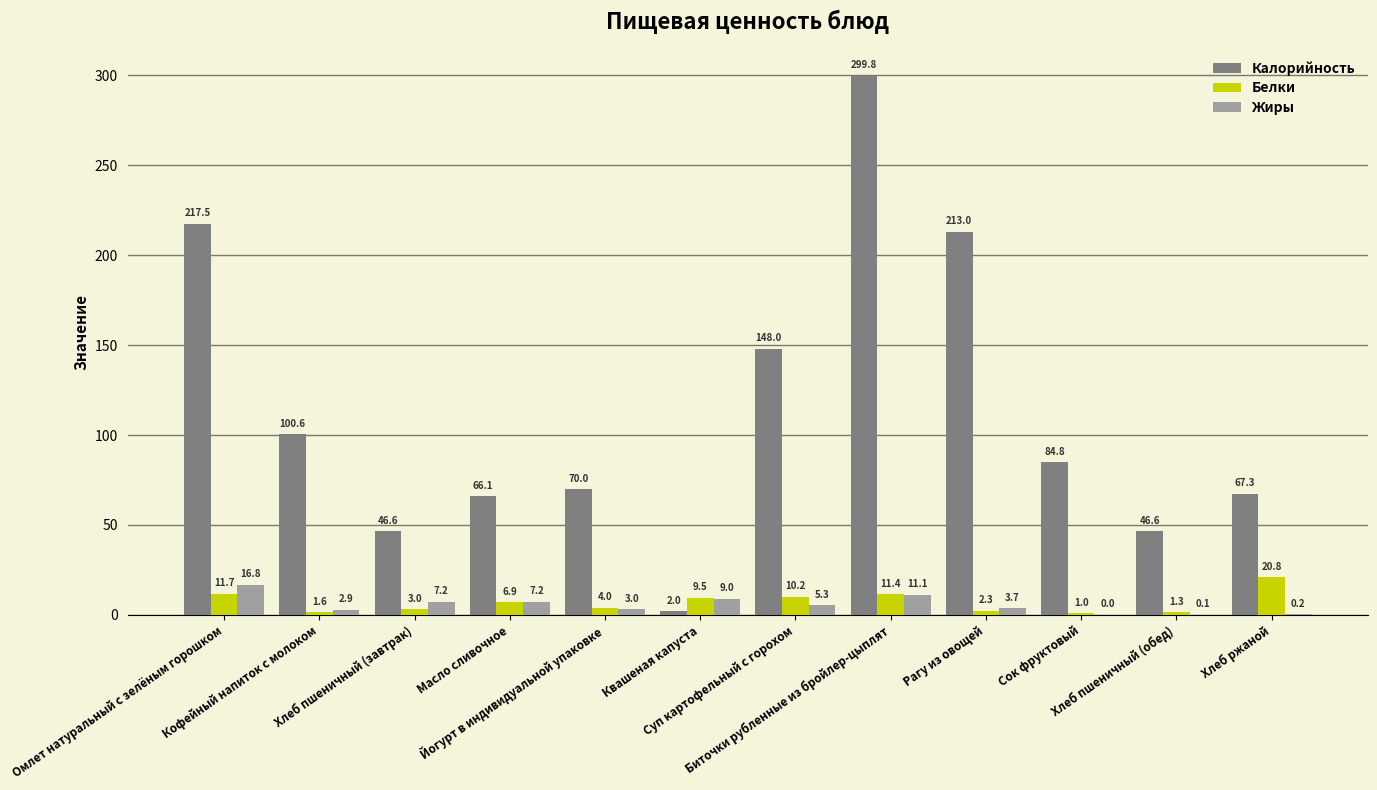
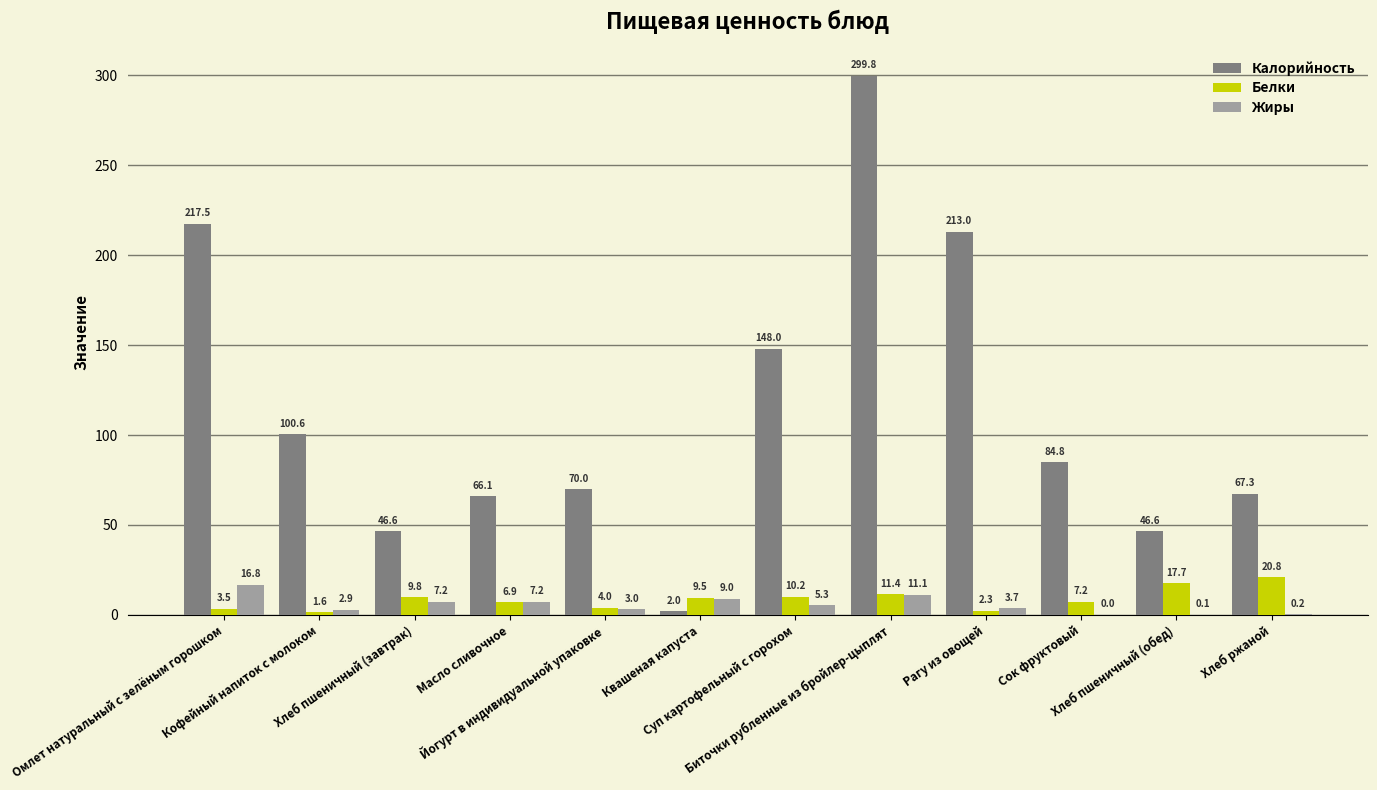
  {
    "Белки": {
-     "Омлет натуральный с зелёным горошком": 11.7,
+     "Омлет натуральный с зелёным горошком": 3.5,
      "Кофейный напиток с молоком": 1.6,
-     "Хлеб пшеничный (завтрак)": 3.0,
+     "Хлеб пшеничный (завтрак)": 9.8,
      "Масло сливочное": 6.9,
      "Йогурт в индивидуальной упаковке": 4.0,
      "Квашеная капуста": 9.5,
      "Суп картофельный с горохом": 10.2,
      "Биточки рубленные из бройлер-цыплят": 11.4,
      "Рагу из овощей": 2.3,
-     "Сок фруктовый": 1.0,
-     "Хлеб пшеничный (обед)": 1.3,
+     "Сок фруктовый": 7.2,
+     "Хлеб пшеничный (обед)": 17.7,
      "Хлеб ржаной": 20.8
    }
  }
